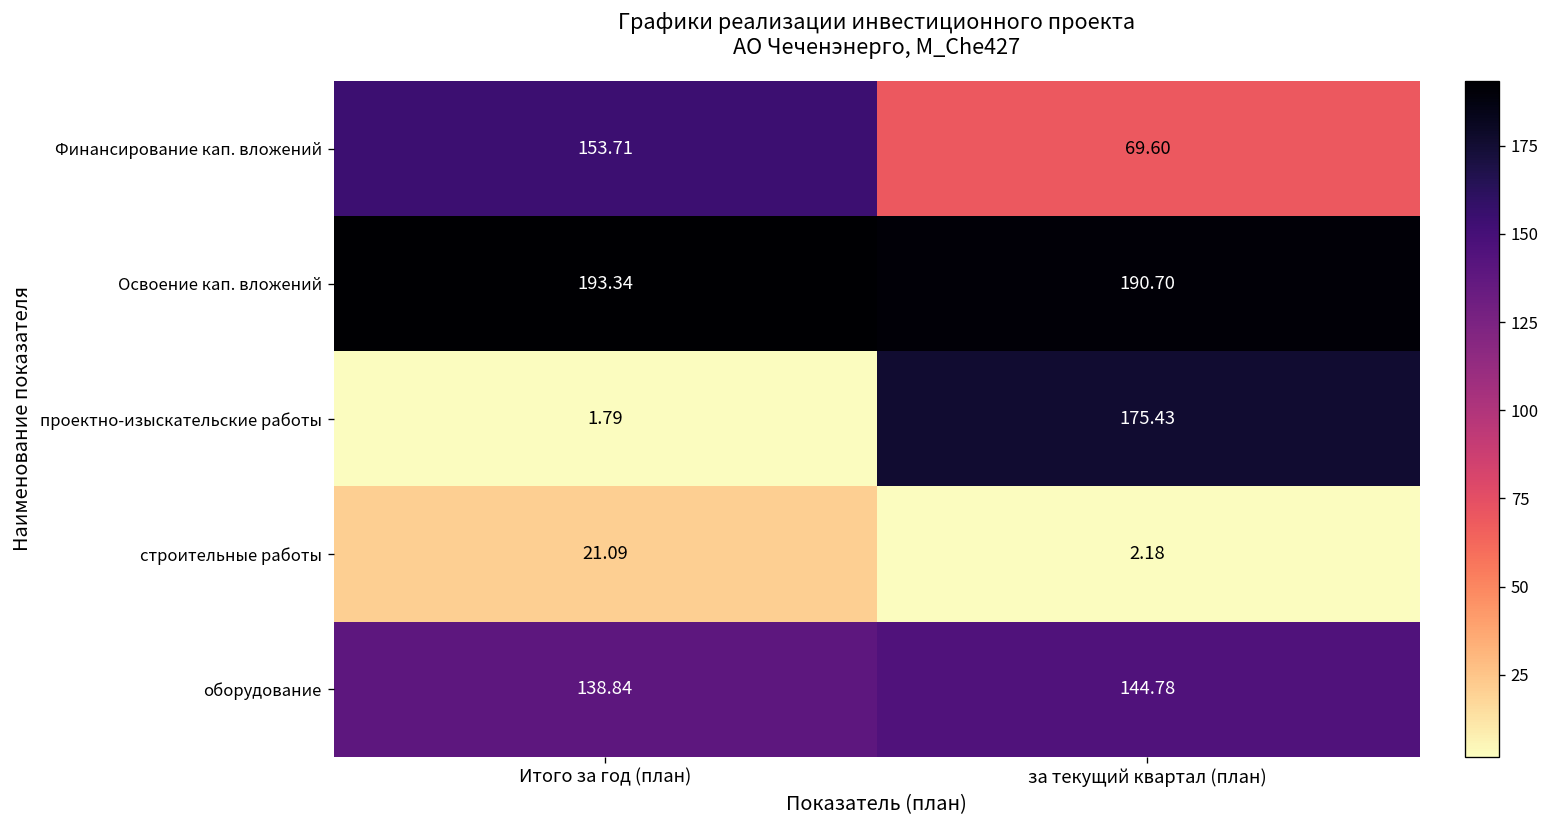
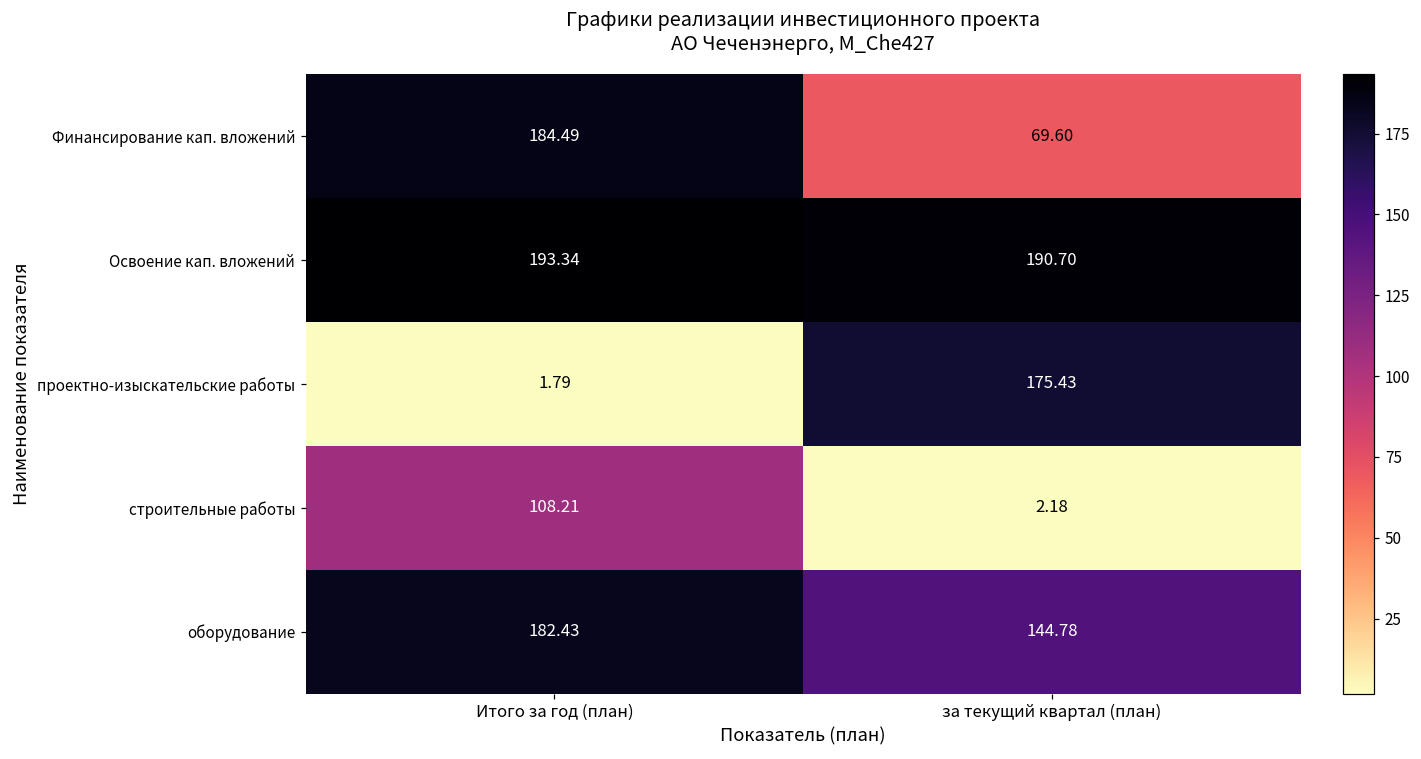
  {
    "Финансирование кап. вложений": {
-     "Итого за год (план)": 153.71,
+     "Итого за год (план)": 184.49,
      "за текущий квартал (план)": 69.60
    },
    "Освоение кап. вложений": {
      "Итого за год (план)": 193.34,
      "за текущий квартал (план)": 190.70
    },
    "проектно-изыскательские работы": {
      "Итого за год (план)": 1.79,
      "за текущий квартал (план)": 175.43
    },
    "строительные работы": {
-     "Итого за год (план)": 21.09,
+     "Итого за год (план)": 108.21,
      "за текущий квартал (план)": 2.18
    },
    "оборудование": {
-     "Итого за год (план)": 138.84,
+     "Итого за год (план)": 182.43,
      "за текущий квартал (план)": 144.78
    }
  }
